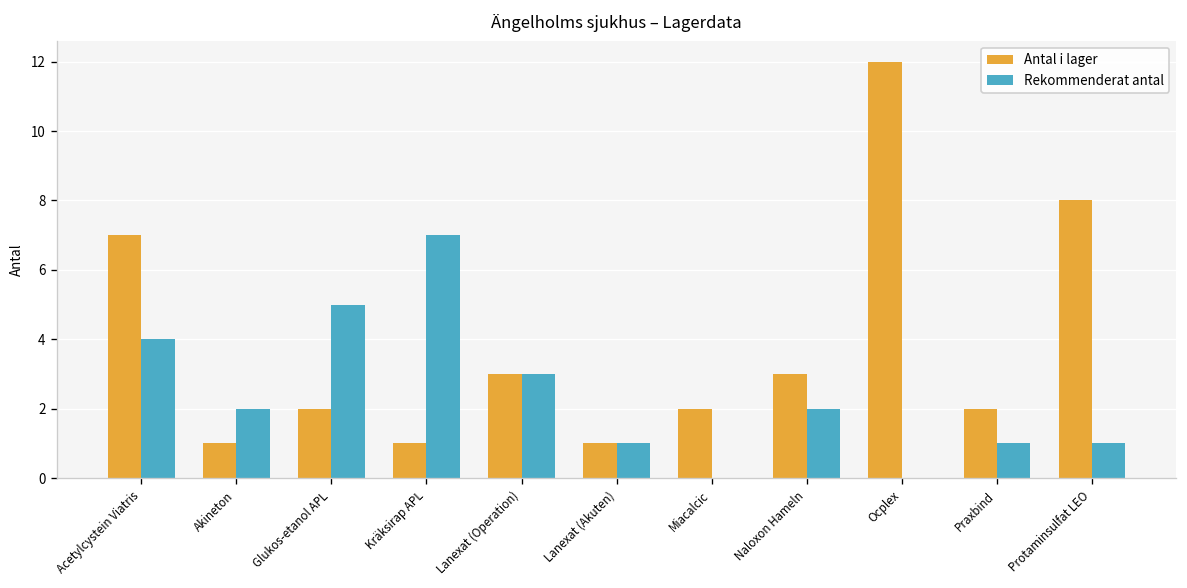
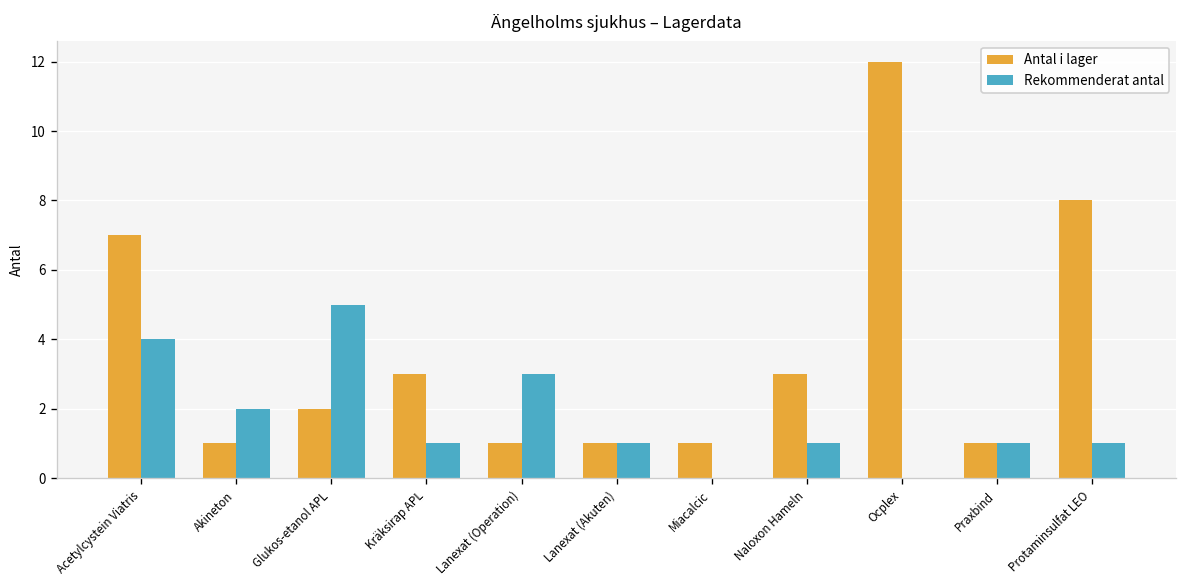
  {
    "Antal i lager": {
      "Acetylcystein Viatris": 7,
      "Akineton": 1,
      "Glukos-etanol APL": 2,
-     "Kräksirap APL": 1,
-     "Lanexat (Operation)": 3,
+     "Kräksirap APL": 3,
+     "Lanexat (Operation)": 1,
      "Lanexat (Akuten)": 1,
-     "Miacalcic": 2,
+     "Miacalcic": 1,
      "Naloxon Hameln": 3,
      "Ocplex": 12,
-     "Praxbind": 2,
+     "Praxbind": 1,
      "Protaminsulfat LEO": 8
    },
    "Rekommenderat antal": {
      "Acetylcystein Viatris": 4,
      "Akineton": 2,
      "Glukos-etanol APL": 5,
-     "Kräksirap APL": 7,
+     "Kräksirap APL": 1,
      "Lanexat (Operation)": 3,
      "Lanexat (Akuten)": 1,
      "Miacalcic": 0,
-     "Naloxon Hameln": 2,
+     "Naloxon Hameln": 1,
      "Ocplex": 0,
      "Praxbind": 1,
      "Protaminsulfat LEO": 1
    }
  }
